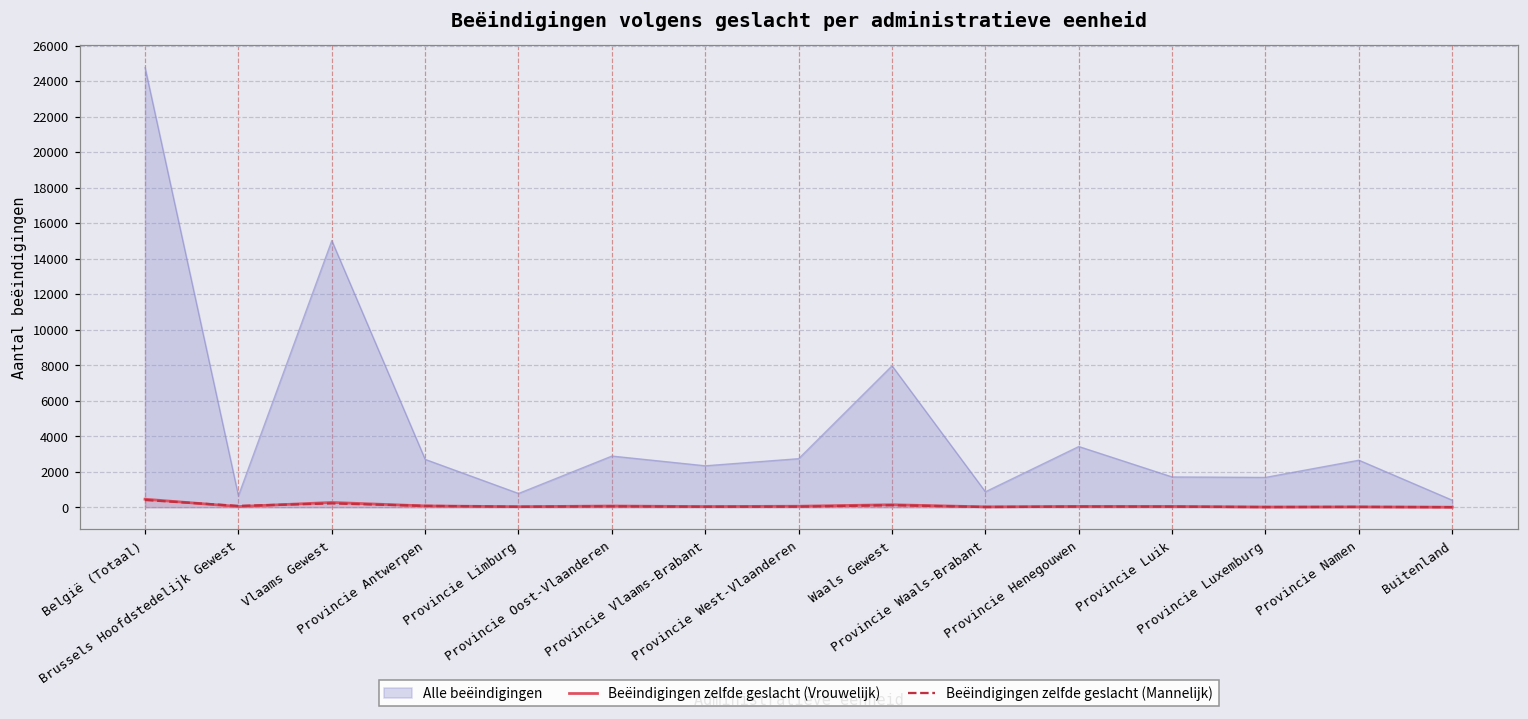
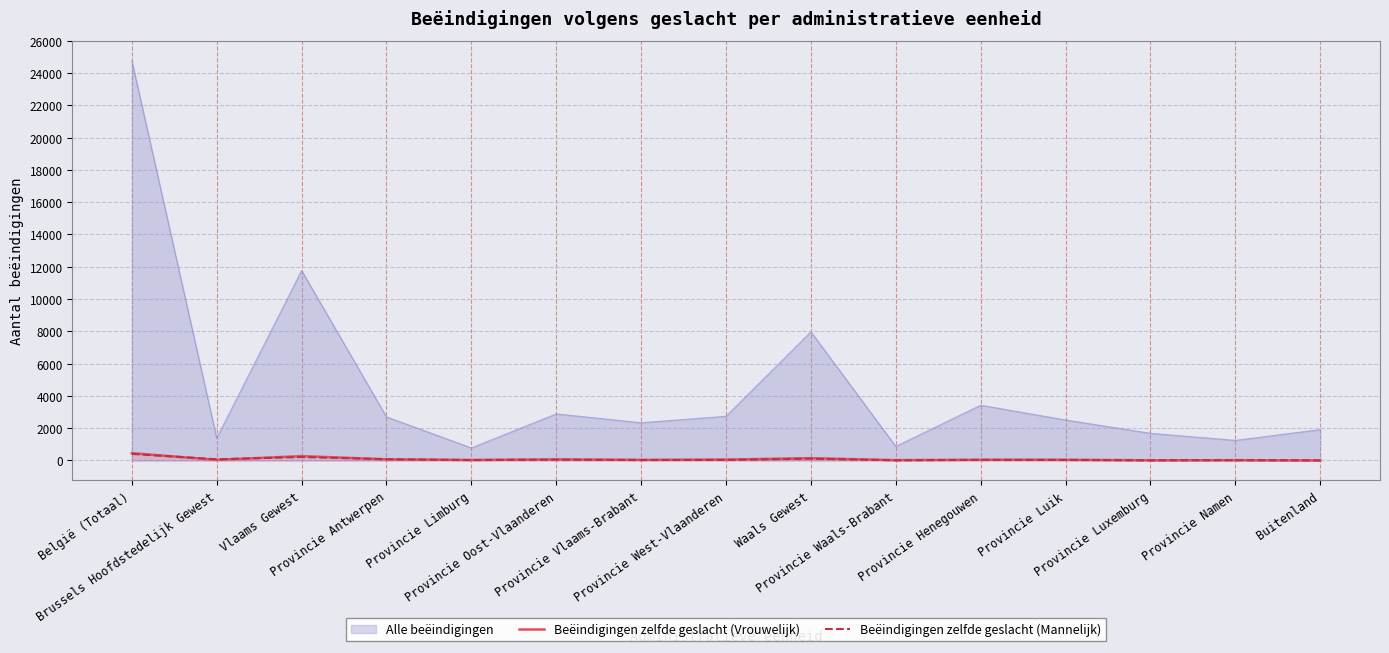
  {
    "Alle beëindigingen": {
      "België (Totaal)": 24800,
-     "Brussels Hoofdstedelijk Gewest": 700,
-     "Vlaams Gewest": 15000,
+     "Brussels Hoofdstedelijk Gewest": 1400,
+     "Vlaams Gewest": 11800,
      "Provincie Antwerpen": 2700,
      "Provincie Limburg": 800,
      "Provincie Oost-Vlaanderen": 2900,
      "Provincie Vlaams-Brabant": 2300,
      "Provincie West-Vlaanderen": 2700,
      "Waals Gewest": 8000,
      "Provincie Waals-Brabant": 900,
      "Provincie Henegouwen": 3400,
-     "Provincie Luik": 1700,
+     "Provincie Luik": 2500,
      "Provincie Luxemburg": 1700,
-     "Provincie Namen": 2700,
-     "Buitenland": 400
+     "Provincie Namen": 1200,
+     "Buitenland": 1900
    }
  }
